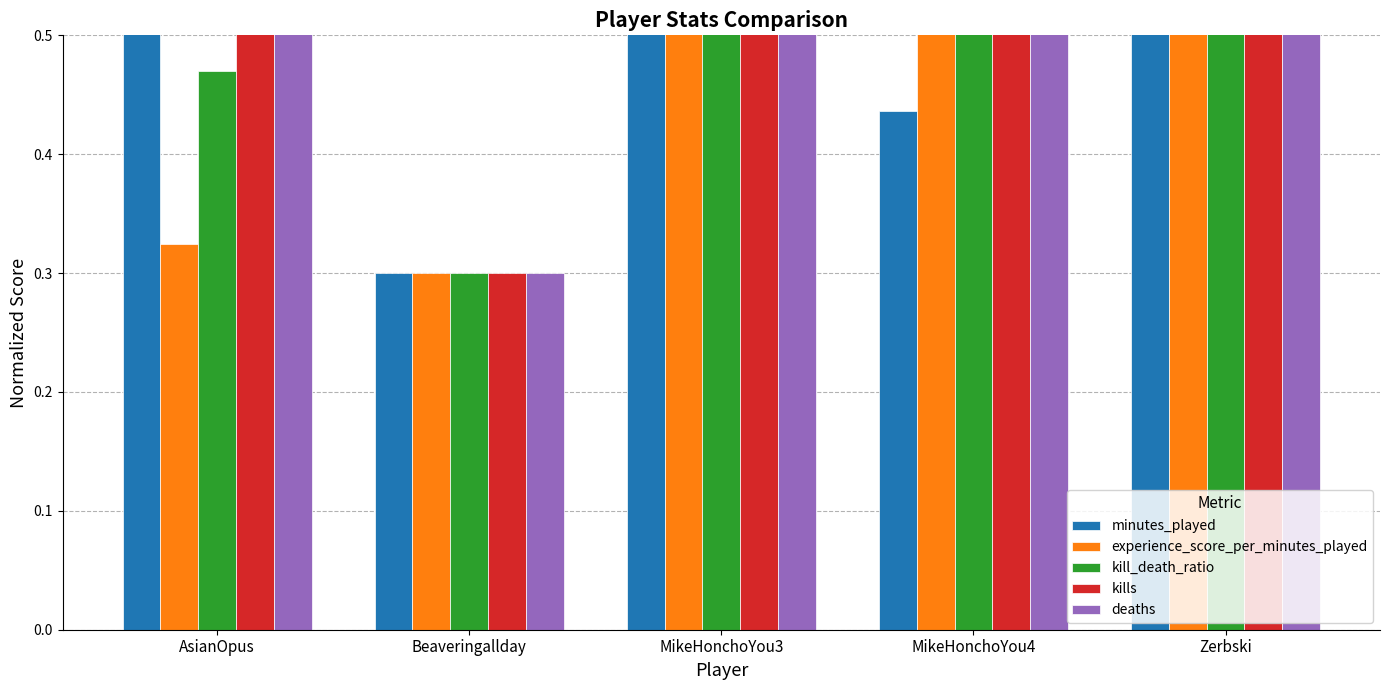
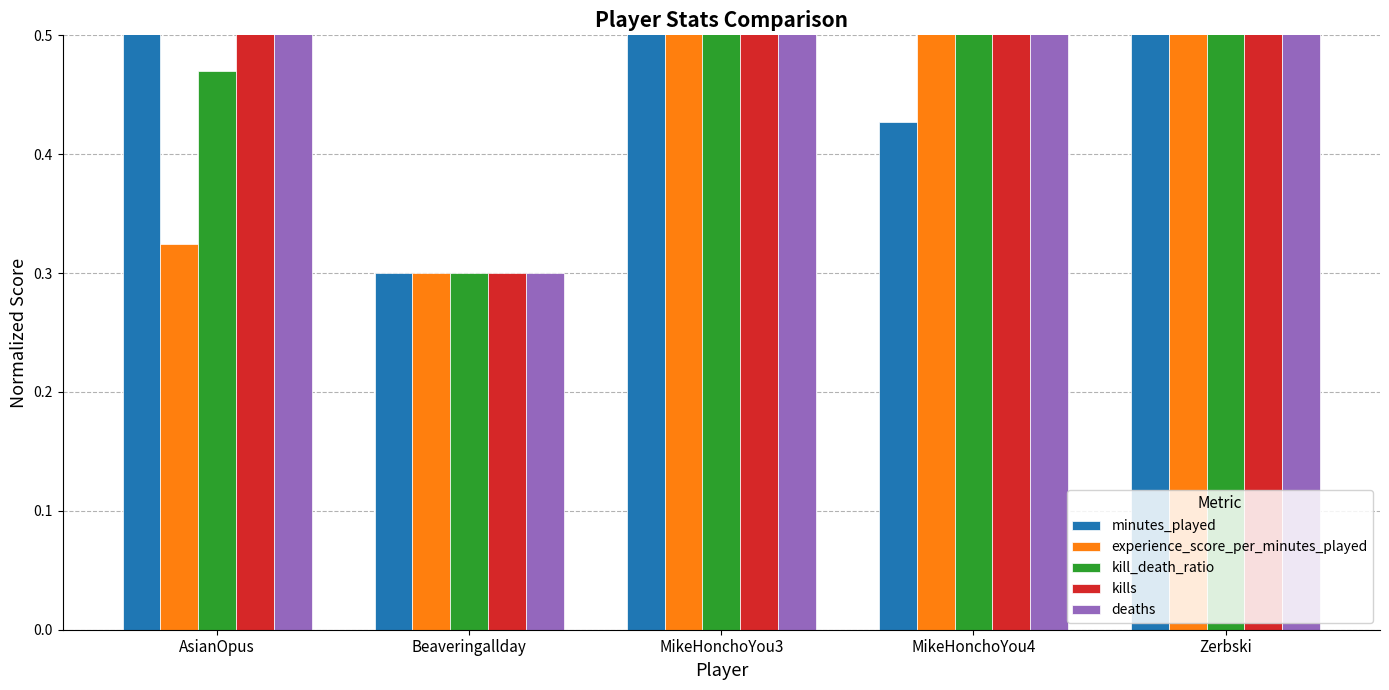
  {
    "minutes_played": {
      "Beaveringallday": 0.300,
-     "MikeHonchoYou4": 0.436
+     "MikeHonchoYou4": 0.427
    },
    "experience_score_per_minutes_played": {
      "AsianOpus": 0.324,
      "Beaveringallday": 0.300
    },
    "kill_death_ratio": {
      "AsianOpus": 0.470,
      "Beaveringallday": 0.300
    },
    "kills": {
      "Beaveringallday": 0.300
    },
    "deaths": {
      "Beaveringallday": 0.300
    }
  }
